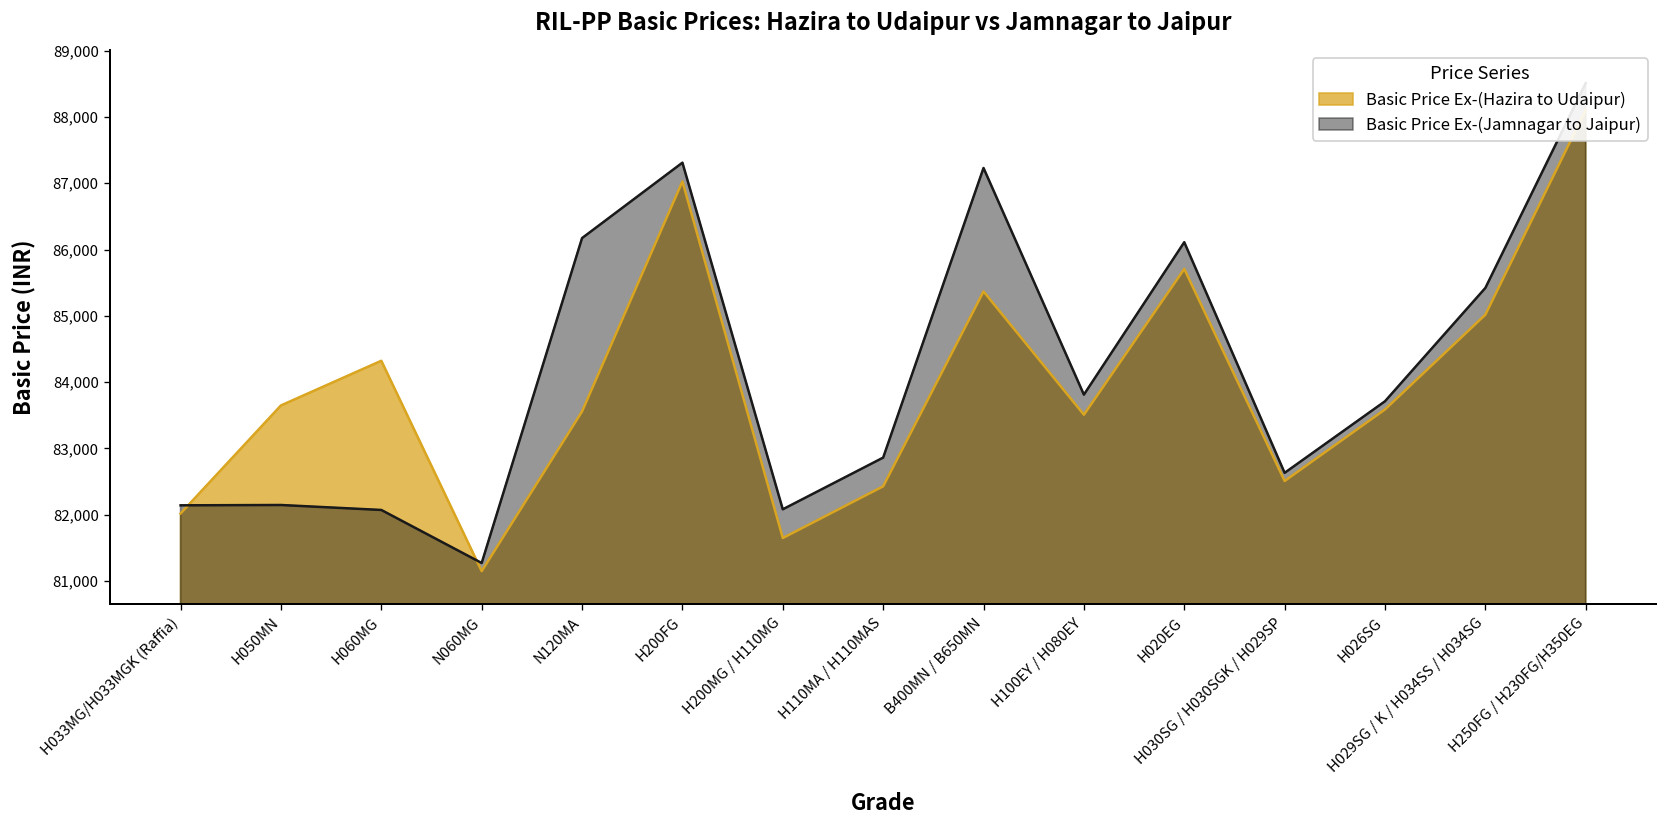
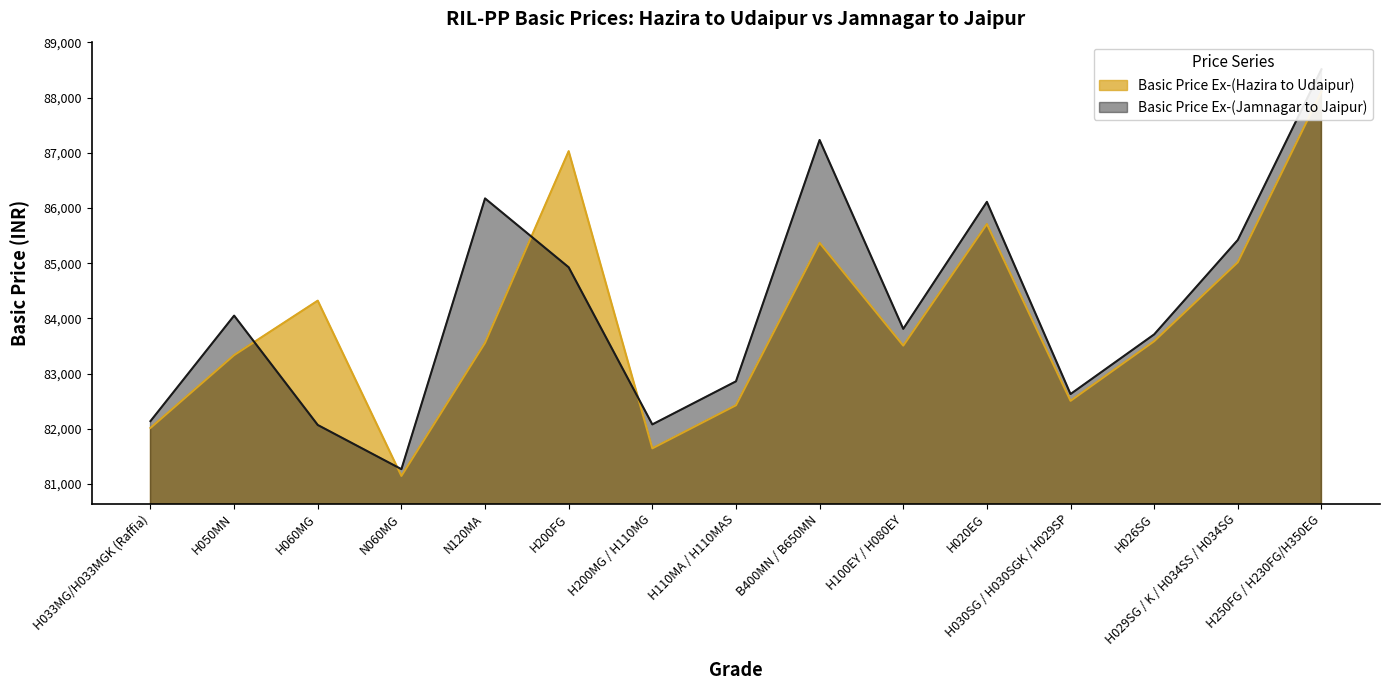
  {
    "Basic Price Ex-(Hazira to Udaipur)": {
      "H033MG/H033MGK (Raffia)": "82,000",
-     "H050MN": "83,600",
+     "H050MN": "83,300",
      "H060MG": "84,300",
      "N060MG": "81,100",
      "N120MA": "83,600",
      "H200FG": "87,000",
      "H200MG / H110MG": "81,600",
      "H110MA / H110MAS": "82,400",
      "B400MN / B650MN": "85,400",
      "H100EY / H080EY": "83,500",
      "H020EG": "85,700",
      "H030SG / H030SGK / H029SP": "82,500",
      "H026SG": "83,600",
      "H029SG / K / H034SS / H034SG": "85,000"
    },
    "Basic Price Ex-(Jamnagar to Jaipur)": {
      "H033MG/H033MGK (Raffia)": "82,100",
-     "H050MN": "82,100",
+     "H050MN": "84,100",
      "H060MG": "82,100",
      "N060MG": "81,300",
      "N120MA": "86,200",
-     "H200FG": "87,300",
+     "H200FG": "84,900",
      "H200MG / H110MG": "82,100",
      "H110MA / H110MAS": "82,900",
      "B400MN / B650MN": "87,200",
      "H100EY / H080EY": "83,800",
      "H020EG": "86,100",
      "H030SG / H030SGK / H029SP": "82,600",
      "H026SG": "83,700",
      "H029SG / K / H034SS / H034SG": "85,400"
    }
  }
